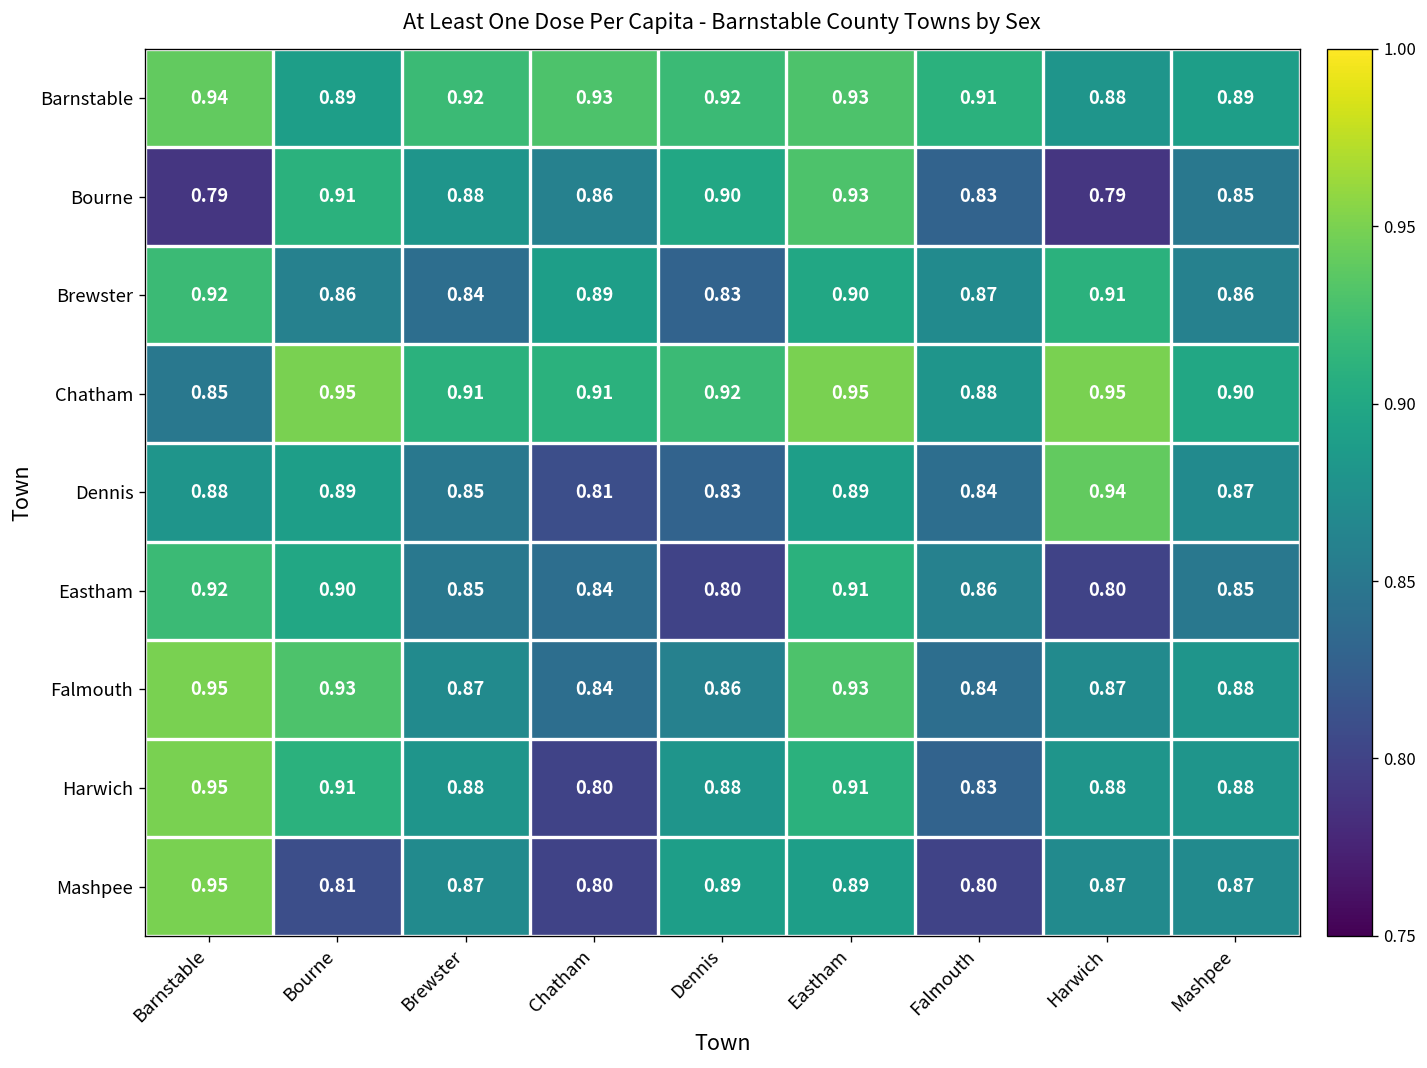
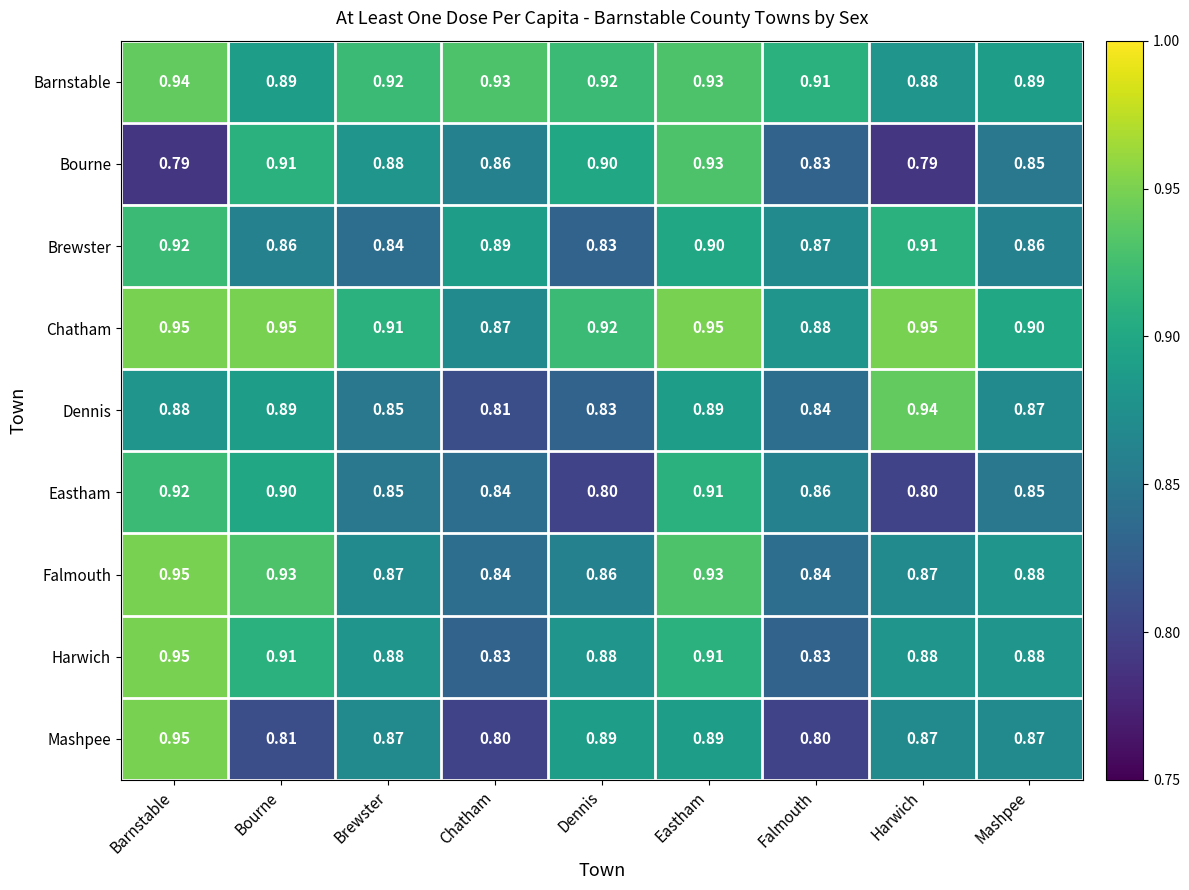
  {
    "Barnstable": {
      "Barnstable": 0.94,
      "Bourne": 0.89,
      "Brewster": 0.92,
      "Chatham": 0.93,
      "Dennis": 0.92,
      "Eastham": 0.93,
      "Falmouth": 0.91,
      "Harwich": 0.88,
      "Mashpee": 0.89
    },
    "Bourne": {
      "Barnstable": 0.79,
      "Bourne": 0.91,
      "Brewster": 0.88,
      "Chatham": 0.86,
      "Dennis": 0.90,
      "Eastham": 0.93,
      "Falmouth": 0.83,
      "Harwich": 0.79,
      "Mashpee": 0.85
    },
    "Brewster": {
      "Barnstable": 0.92,
      "Bourne": 0.86,
      "Brewster": 0.84,
      "Chatham": 0.89,
      "Dennis": 0.83,
      "Eastham": 0.90,
      "Falmouth": 0.87,
      "Harwich": 0.91,
      "Mashpee": 0.86
    },
    "Chatham": {
-     "Barnstable": 0.85,
+     "Barnstable": 0.95,
      "Bourne": 0.95,
      "Brewster": 0.91,
-     "Chatham": 0.91,
+     "Chatham": 0.87,
      "Dennis": 0.92,
      "Eastham": 0.95,
      "Falmouth": 0.88,
      "Harwich": 0.95,
      "Mashpee": 0.90
    },
    "Dennis": {
      "Barnstable": 0.88,
      "Bourne": 0.89,
      "Brewster": 0.85,
      "Chatham": 0.81,
      "Dennis": 0.83,
      "Eastham": 0.89,
      "Falmouth": 0.84,
      "Harwich": 0.94,
      "Mashpee": 0.87
    },
    "Eastham": {
      "Barnstable": 0.92,
      "Bourne": 0.90,
      "Brewster": 0.85,
      "Chatham": 0.84,
      "Dennis": 0.80,
      "Eastham": 0.91,
      "Falmouth": 0.86,
      "Harwich": 0.80,
      "Mashpee": 0.85
    },
    "Falmouth": {
      "Barnstable": 0.95,
      "Bourne": 0.93,
      "Brewster": 0.87,
      "Chatham": 0.84,
      "Dennis": 0.86,
      "Eastham": 0.93,
      "Falmouth": 0.84,
      "Harwich": 0.87,
      "Mashpee": 0.88
    },
    "Harwich": {
      "Barnstable": 0.95,
      "Bourne": 0.91,
      "Brewster": 0.88,
-     "Chatham": 0.80,
+     "Chatham": 0.83,
      "Dennis": 0.88,
      "Eastham": 0.91,
      "Falmouth": 0.83,
      "Harwich": 0.88,
      "Mashpee": 0.88
    },
    "Mashpee": {
      "Barnstable": 0.95,
      "Bourne": 0.81,
      "Brewster": 0.87,
      "Chatham": 0.80,
      "Dennis": 0.89,
      "Eastham": 0.89,
      "Falmouth": 0.80,
      "Harwich": 0.87,
      "Mashpee": 0.87
    }
  }
